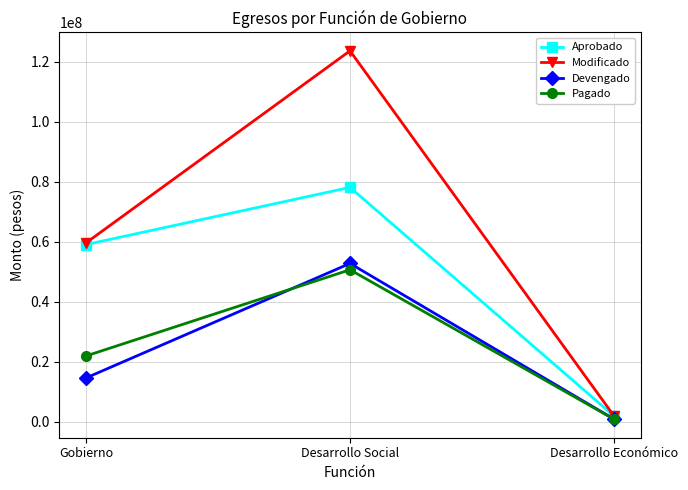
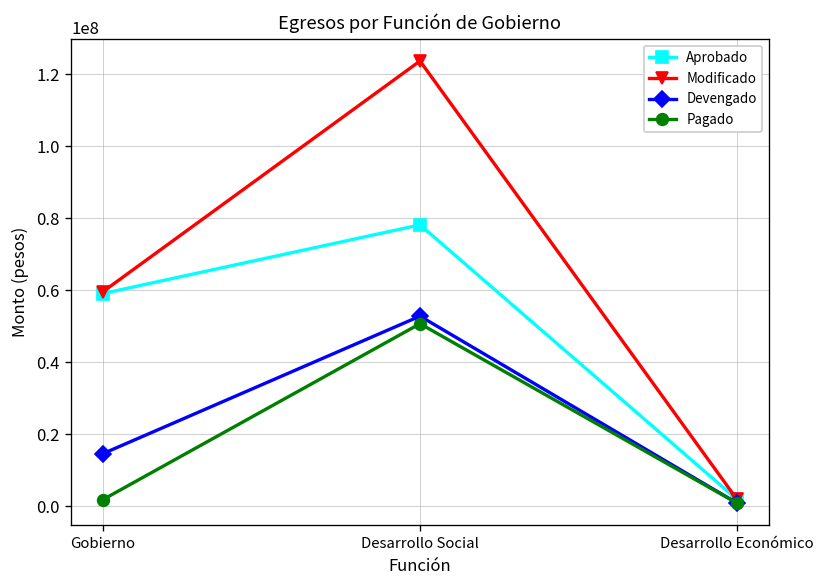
  {
    "Aprobado": {
      "Desarrollo Social": 78000000
    },
    "Modificado": {
      "Desarrollo Social": 124000000
    },
    "Devengado": {
      "Gobierno": 15000000,
      "Desarrollo Social": 53000000
    },
    "Pagado": {
-     "Gobierno": 22000000,
+     "Gobierno": 2000000,
      "Desarrollo Social": 51000000
    }
  }
